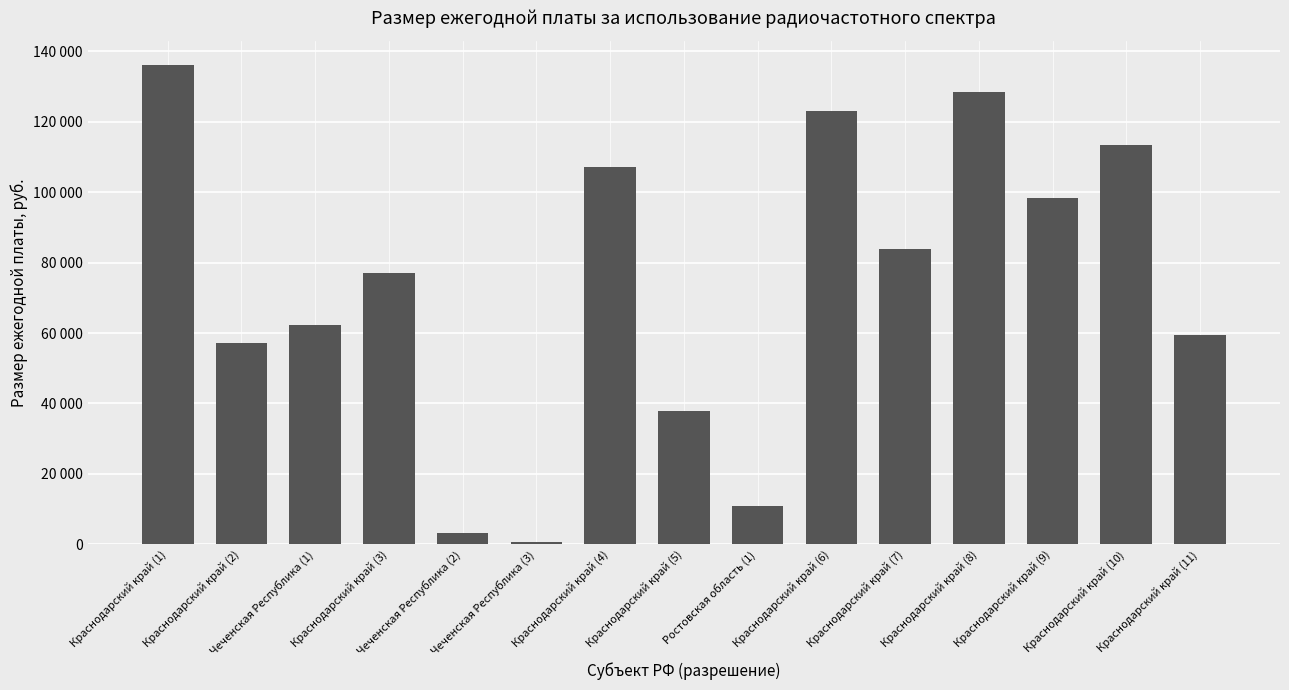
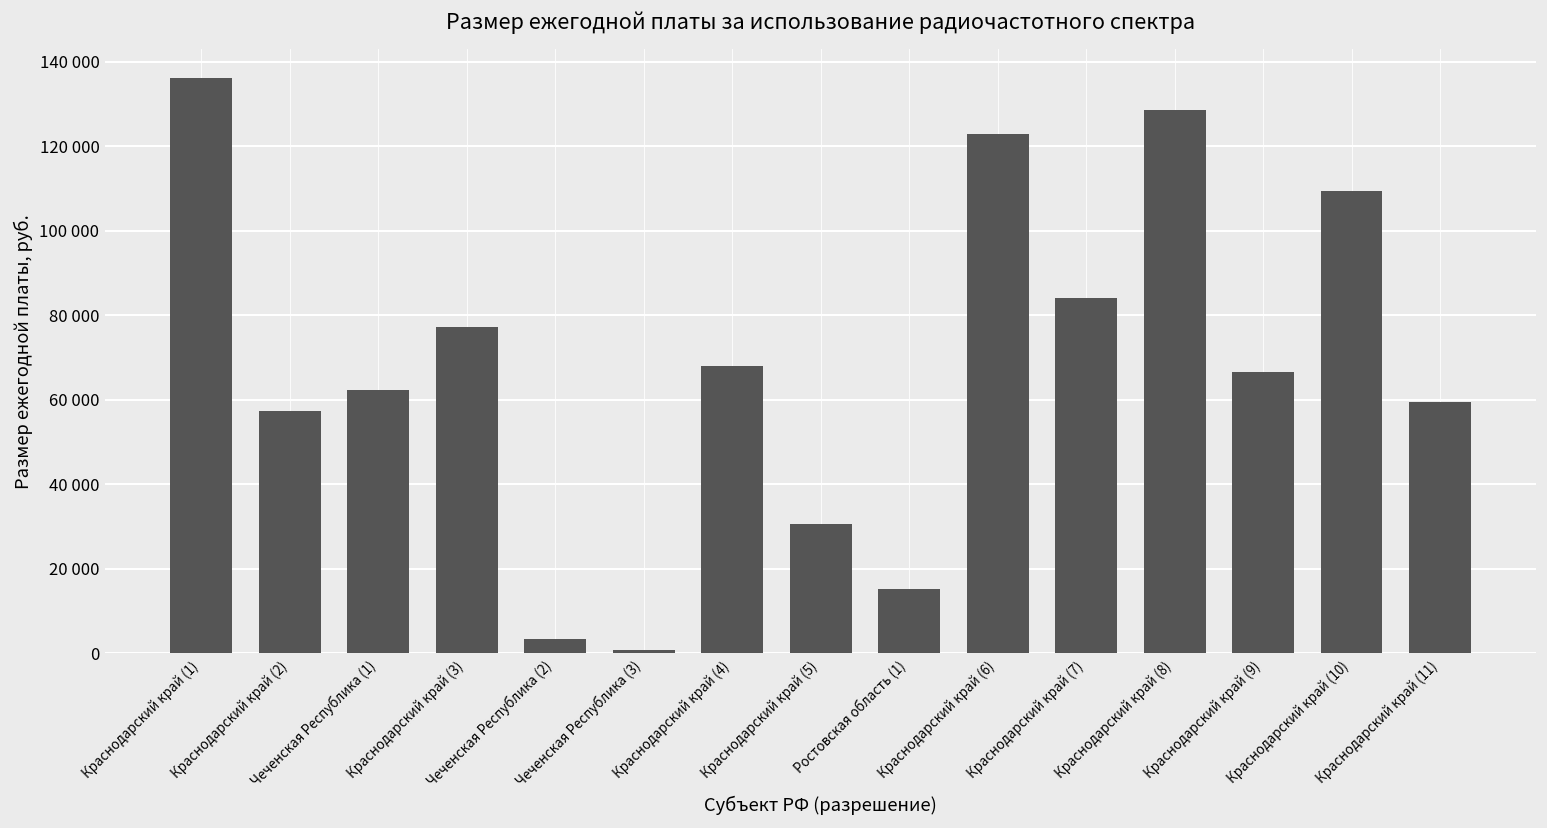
  {
    "Краснодарский край (1)": 136000,
    "Краснодарский край (2)": 57000,
    "Чеченская Республика (1)": 62000,
    "Краснодарский край (3)": 77000,
    "Чеченская Республика (2)": 3000,
    "Чеченская Республика (3)": 1000,
-   "Краснодарский край (4)": 107000,
-   "Краснодарский край (5)": 38000,
-   "Ростовская область (1)": 11000,
+   "Краснодарский край (4)": 68000,
+   "Краснодарский край (5)": 31000,
+   "Ростовская область (1)": 15000,
    "Краснодарский край (6)": 123000,
    "Краснодарский край (7)": 84000,
    "Краснодарский край (8)": 129000,
-   "Краснодарский край (9)": 98000,
-   "Краснодарский край (10)": 113000,
+   "Краснодарский край (9)": 66000,
+   "Краснодарский край (10)": 109000,
    "Краснодарский край (11)": 59000
  }
